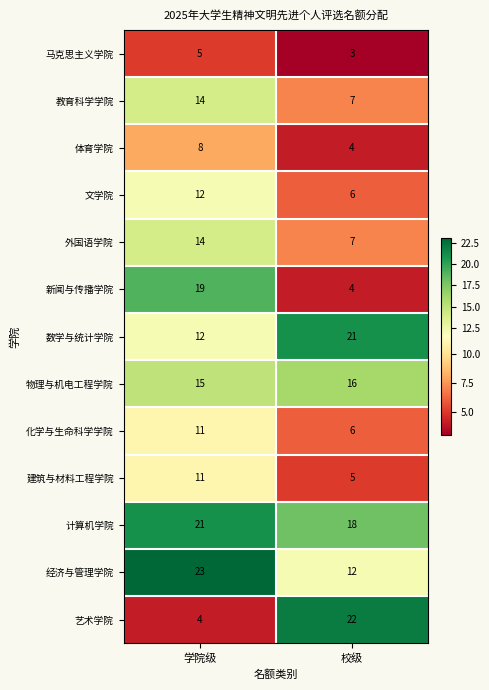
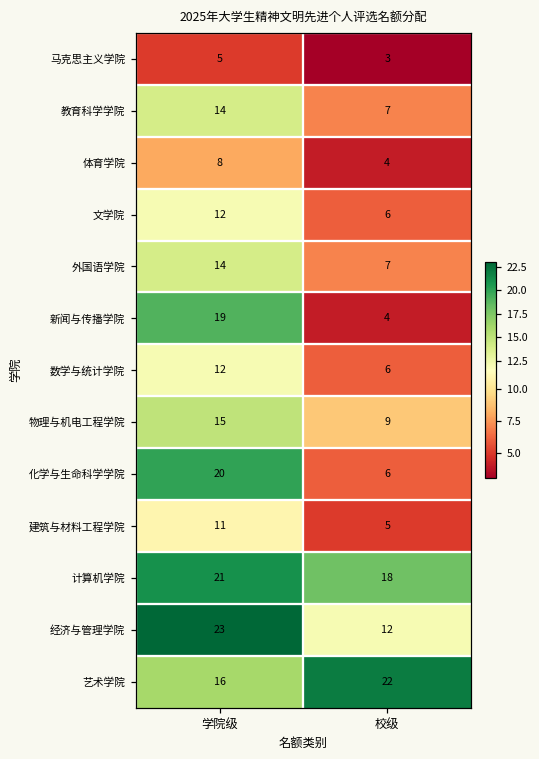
  {
    "马克思主义学院": {
      "学院级": 5,
      "校级": 3
    },
    "教育科学学院": {
      "学院级": 14,
      "校级": 7
    },
    "体育学院": {
      "学院级": 8,
      "校级": 4
    },
    "文学院": {
      "学院级": 12,
      "校级": 6
    },
    "外国语学院": {
      "学院级": 14,
      "校级": 7
    },
    "新闻与传播学院": {
      "学院级": 19,
      "校级": 4
    },
    "数学与统计学院": {
      "学院级": 12,
-     "校级": 21
+     "校级": 6
    },
    "物理与机电工程学院": {
      "学院级": 15,
-     "校级": 16
+     "校级": 9
    },
    "化学与生命科学学院": {
-     "学院级": 11,
+     "学院级": 20,
      "校级": 6
    },
    "建筑与材料工程学院": {
      "学院级": 11,
      "校级": 5
    },
    "计算机学院": {
      "学院级": 21,
      "校级": 18
    },
    "经济与管理学院": {
      "学院级": 23,
      "校级": 12
    },
    "艺术学院": {
-     "学院级": 4,
+     "学院级": 16,
      "校级": 22
    }
  }
